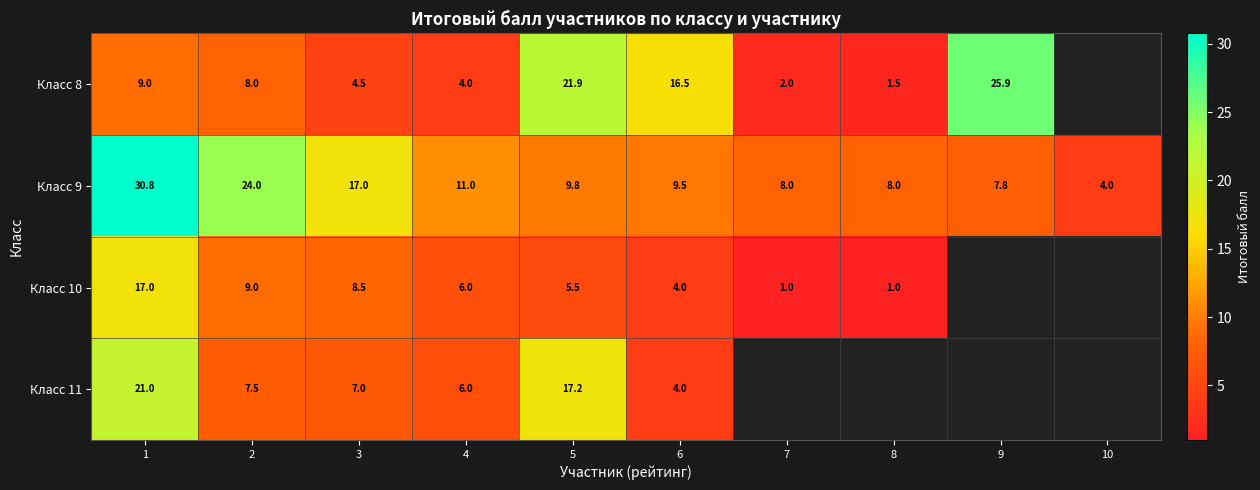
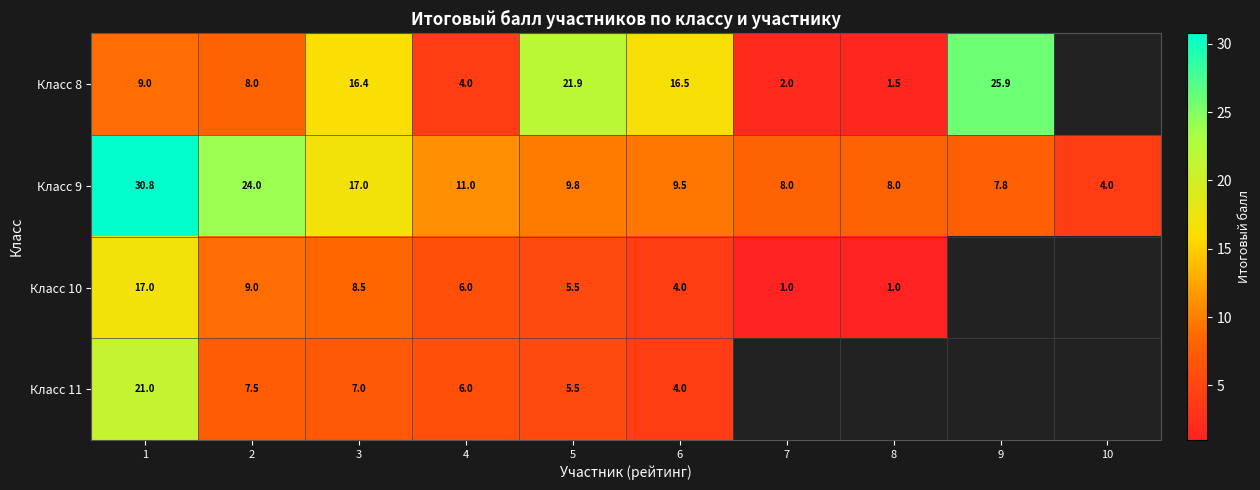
  {
    "Класс 8": {
      "1": 9.0,
      "2": 8.0,
-     "3": 4.5,
+     "3": 16.4,
      "4": 4.0,
      "5": 21.9,
      "6": 16.5,
      "7": 2.0,
      "8": 1.5,
      "9": 25.9
    },
    "Класс 9": {
      "1": 30.8,
      "2": 24.0,
      "3": 17.0,
      "4": 11.0,
      "5": 9.8,
      "6": 9.5,
      "7": 8.0,
      "8": 8.0,
      "9": 7.8,
      "10": 4.0
    },
    "Класс 10": {
      "1": 17.0,
      "2": 9.0,
      "3": 8.5,
      "4": 6.0,
      "5": 5.5,
      "6": 4.0,
      "7": 1.0,
      "8": 1.0
    },
    "Класс 11": {
      "1": 21.0,
      "2": 7.5,
      "3": 7.0,
      "4": 6.0,
-     "5": 17.2,
+     "5": 5.5,
      "6": 4.0
    }
  }
